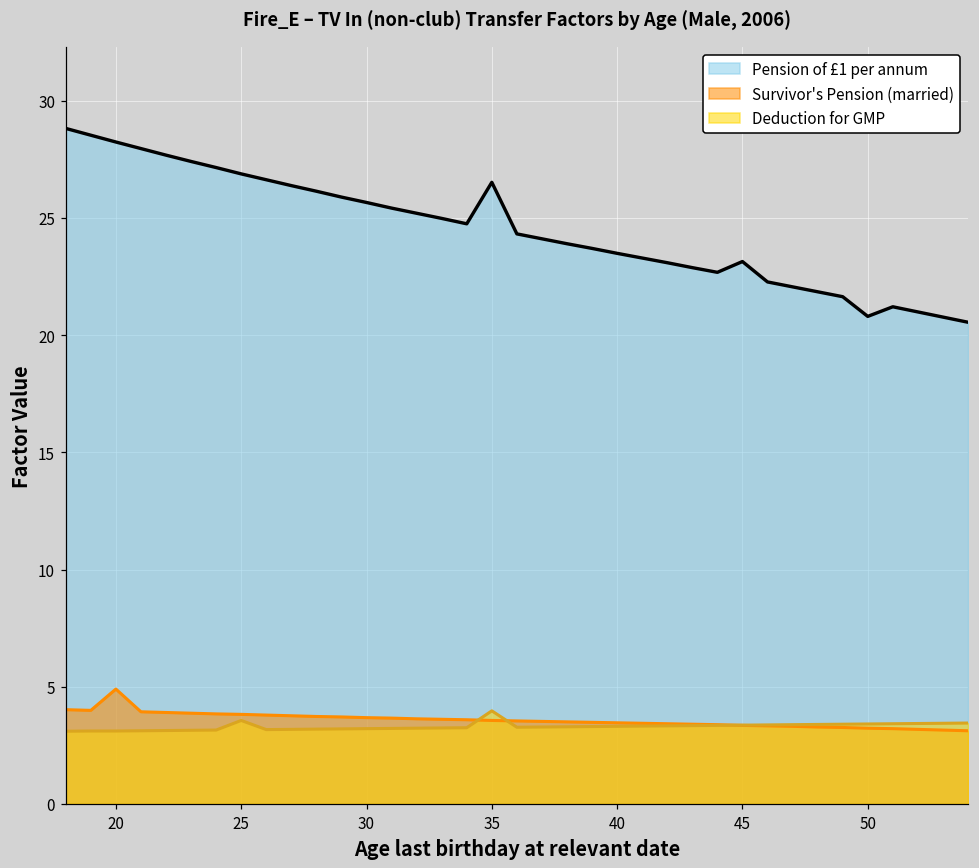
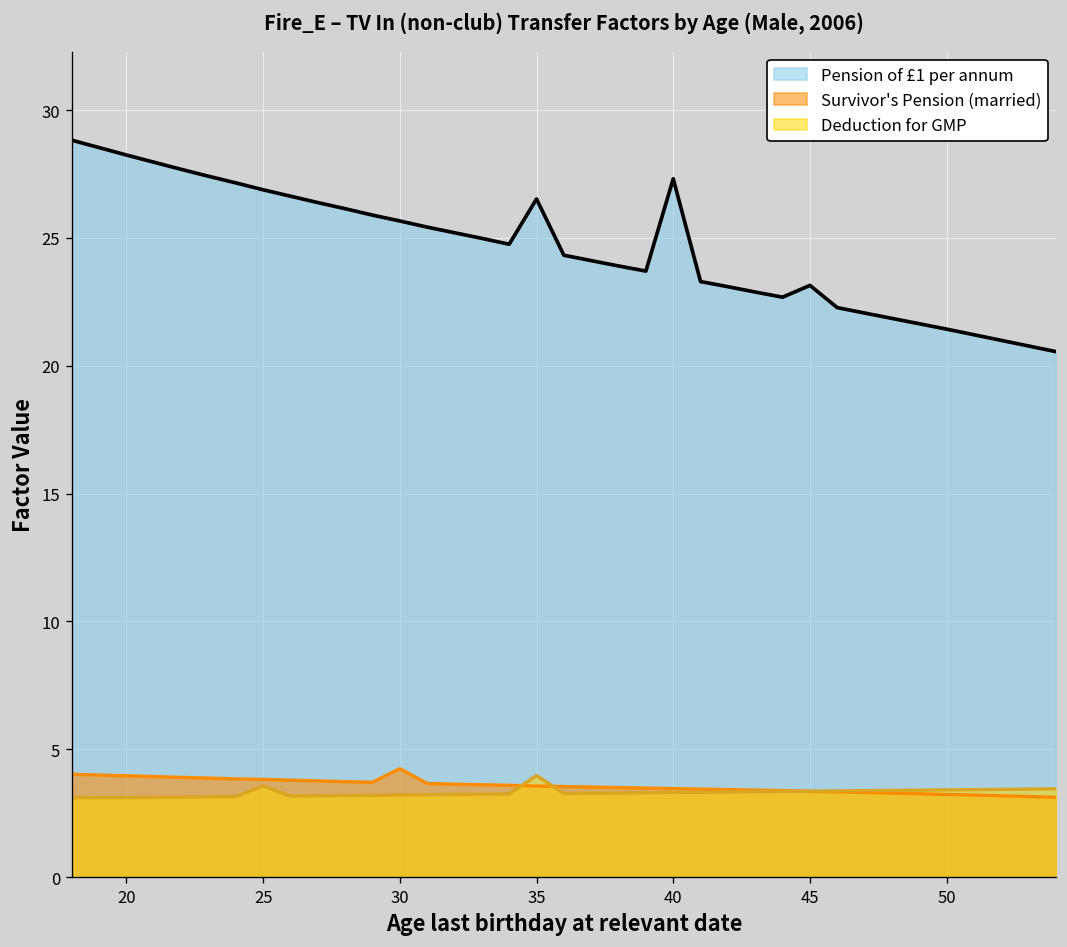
  {
    "Pension of £1 per annum": {
      "20": 28.2,
      "25": 26.9,
      "30": 25.7,
      "35": 26.5,
-     "40": 23.5,
+     "40": 27.3,
      "45": 23.1,
-     "50": 20.8
+     "50": 21.4
    },
    "Survivor's Pension (married)": {
-     "20": 4.9,
+     "20": 4.0,
      "25": 3.8,
-     "30": 3.7,
+     "30": 4.2,
      "35": 3.6,
      "40": 3.5,
      "50": 3.2
    },
    "Deduction for GMP": {
      "20": 3.1,
      "25": 3.6,
      "30": 3.2,
      "35": 4.0,
      "40": 3.3,
      "50": 3.4
    }
  }
